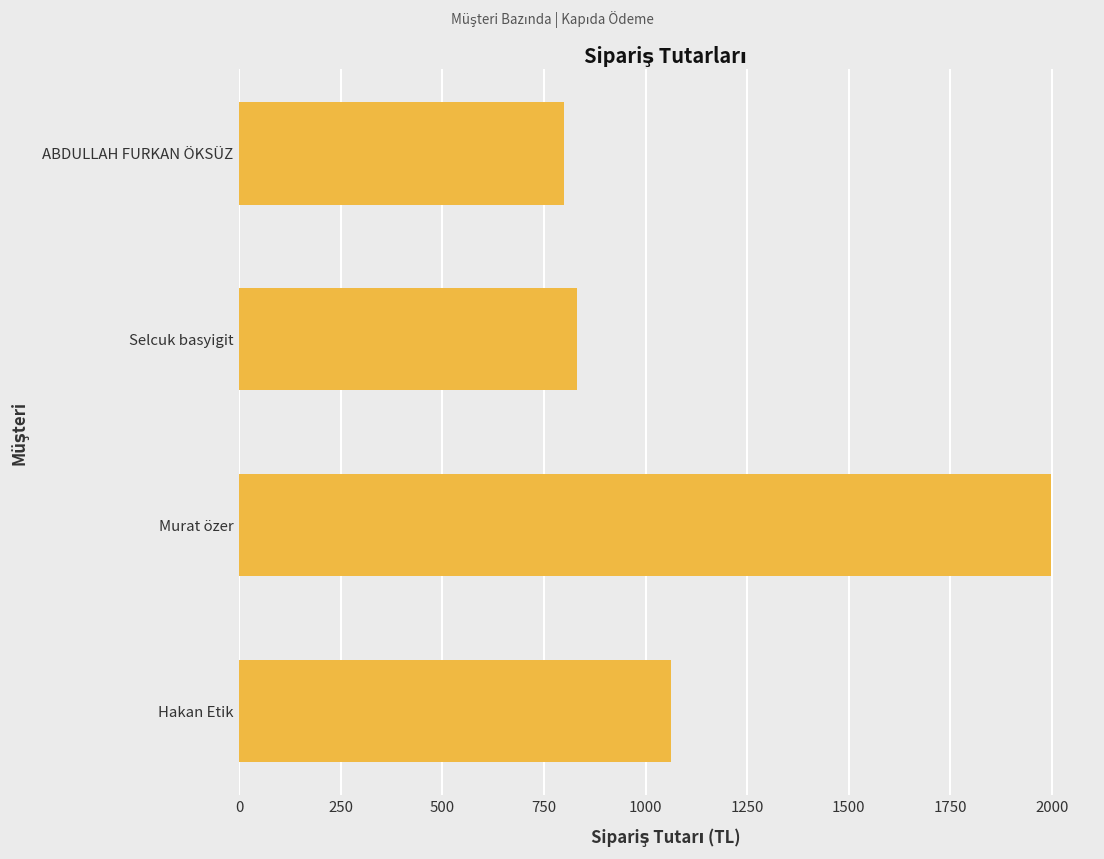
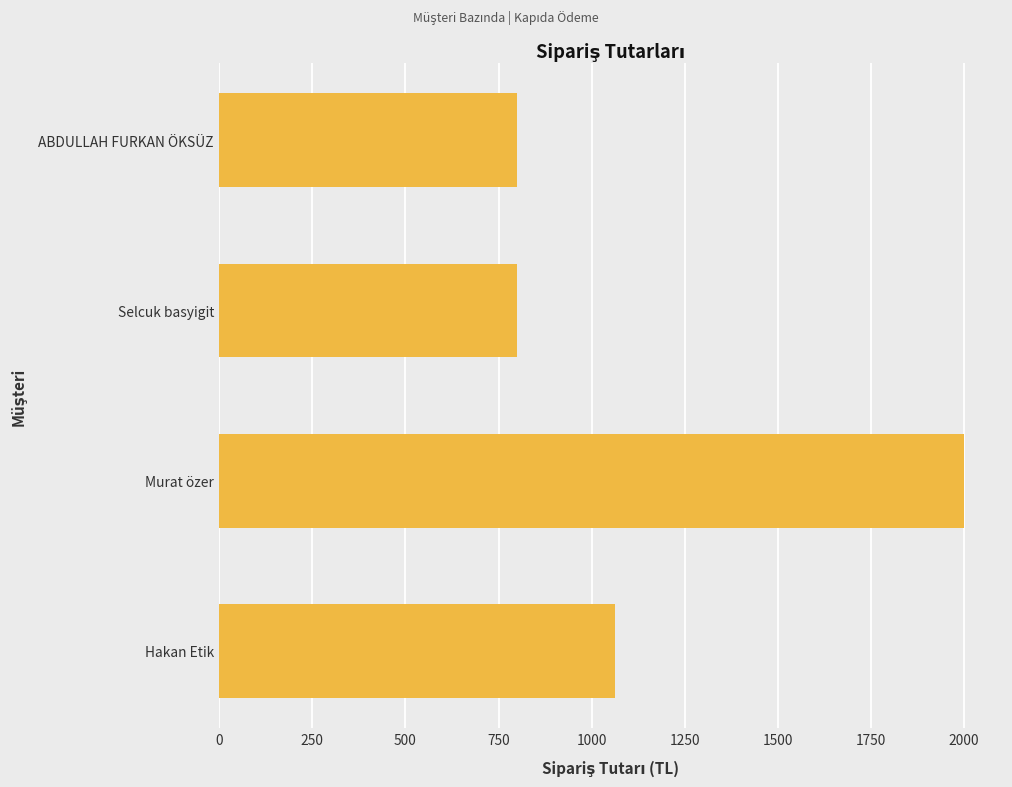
  {
    "ABDULLAH FURKAN ÖKSÜZ": 800,
-   "Selcuk basyigit": 830,
+   "Selcuk basyigit": 800,
    "Murat özer": 2000,
    "Hakan Etik": 1060
  }
